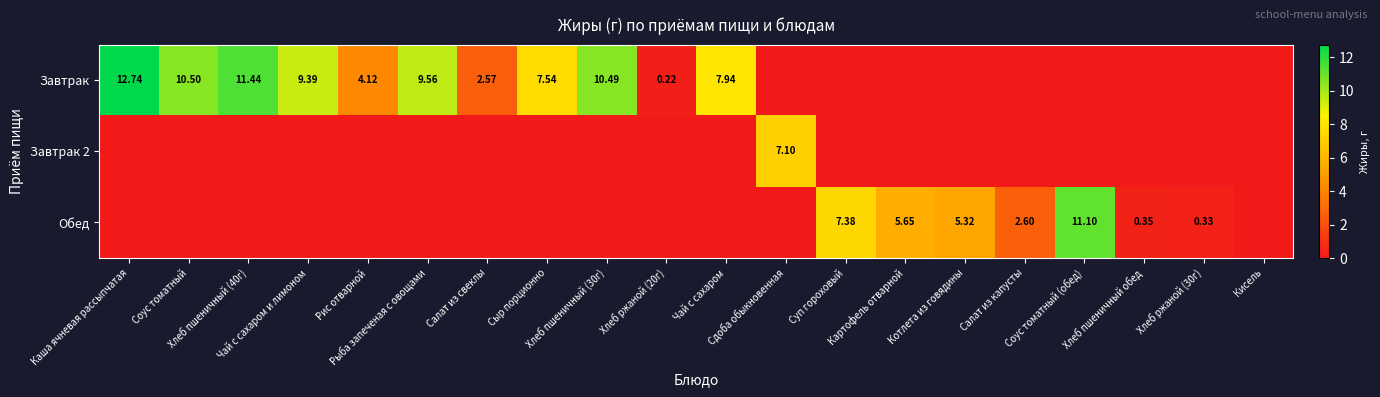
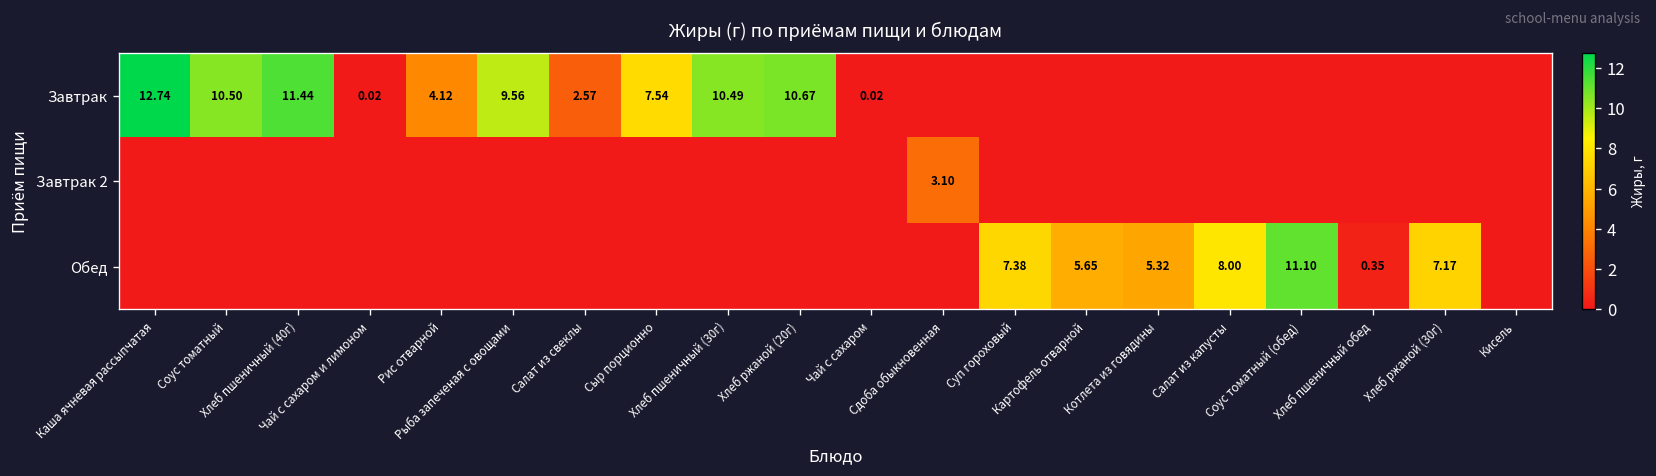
  {
    "Завтрак": {
      "Каша ячневая рассыпчатая": 12.74,
      "Соус томатный": 10.50,
      "Хлеб пшеничный (40г)": 11.44,
-     "Чай с сахаром и лимоном": 9.39,
+     "Чай с сахаром и лимоном": 0.02,
      "Рис отварной": 4.12,
      "Рыба запеченая с овощами": 9.56,
      "Салат из свеклы": 2.57,
      "Сыр порционно": 7.54,
      "Хлеб пшеничный (30г)": 10.49,
-     "Хлеб ржаной (20г)": 0.22,
-     "Чай с сахаром": 7.94
+     "Хлеб ржаной (20г)": 10.67,
+     "Чай с сахаром": 0.02
    },
    "Завтрак 2": {
-     "Сдоба обыкновенная": 7.10
+     "Сдоба обыкновенная": 3.10
    },
    "Обед": {
      "Суп гороховый": 7.38,
      "Картофель отварной": 5.65,
      "Котлета из говядины": 5.32,
-     "Салат из капусты": 2.60,
+     "Салат из капусты": 8.00,
      "Соус томатный (обед)": 11.10,
      "Хлеб пшеничный обед": 0.35,
-     "Хлеб ржаной (30г)": 0.33
+     "Хлеб ржаной (30г)": 7.17
    }
  }
